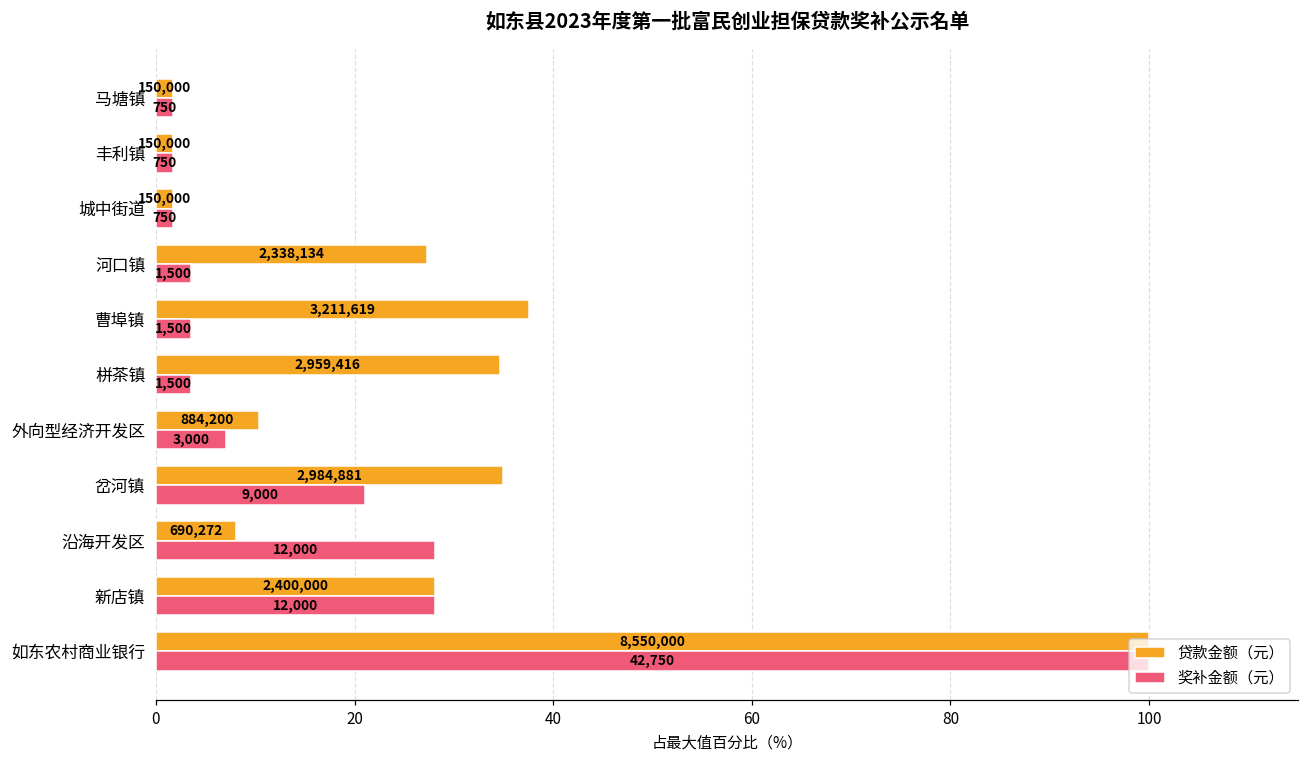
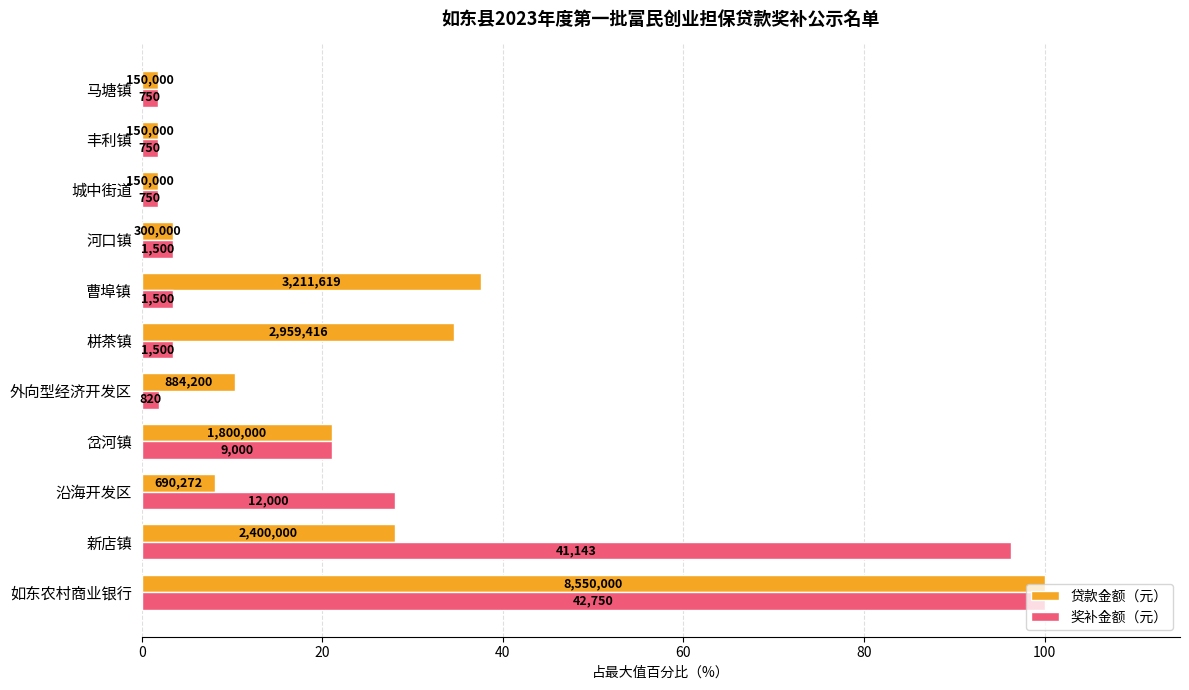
  {
    "贷款金额（元）": {
-     "河口镇": "2,338,134",
-     "岔河镇": "2,984,881"
+     "河口镇": "300,000",
+     "岔河镇": "1,800,000"
    },
    "奖补金额（元）": {
-     "外向型经济开发区": "3,000",
-     "新店镇": "12,000"
+     "外向型经济开发区": "820",
+     "新店镇": "41,143"
    }
  }
